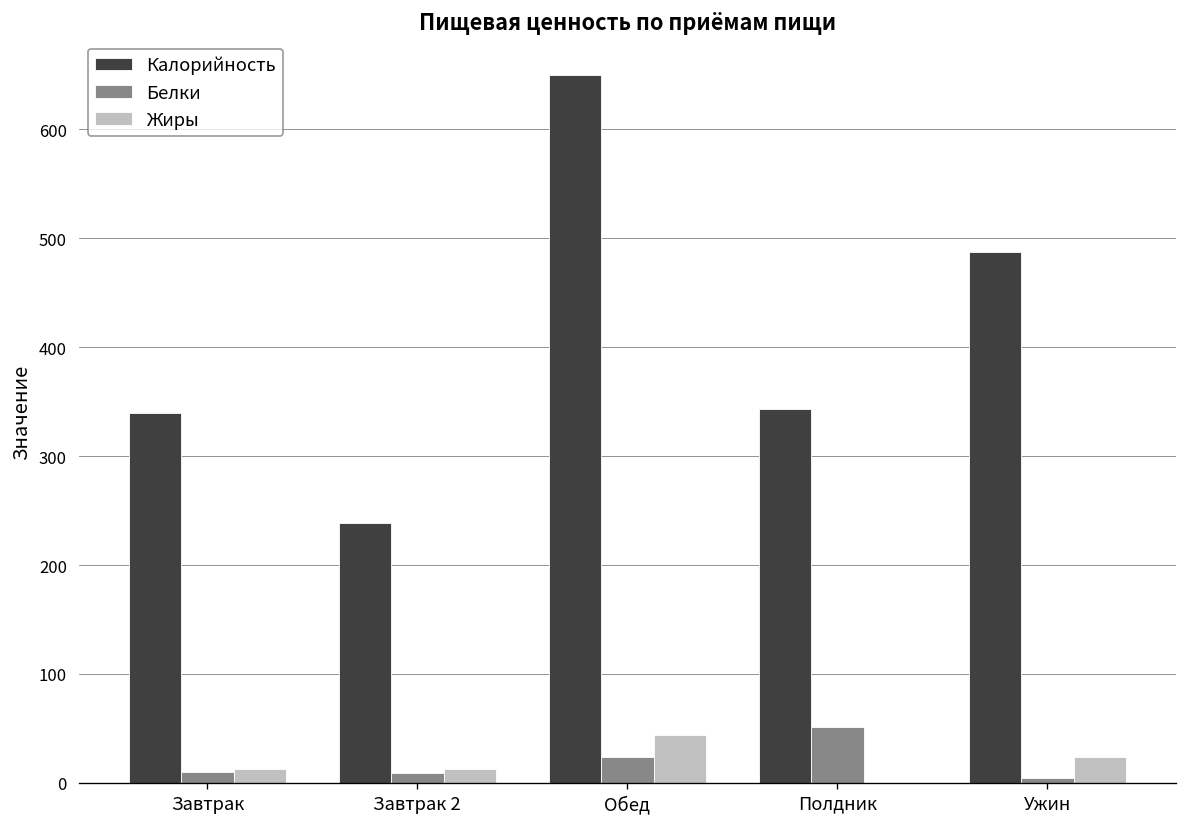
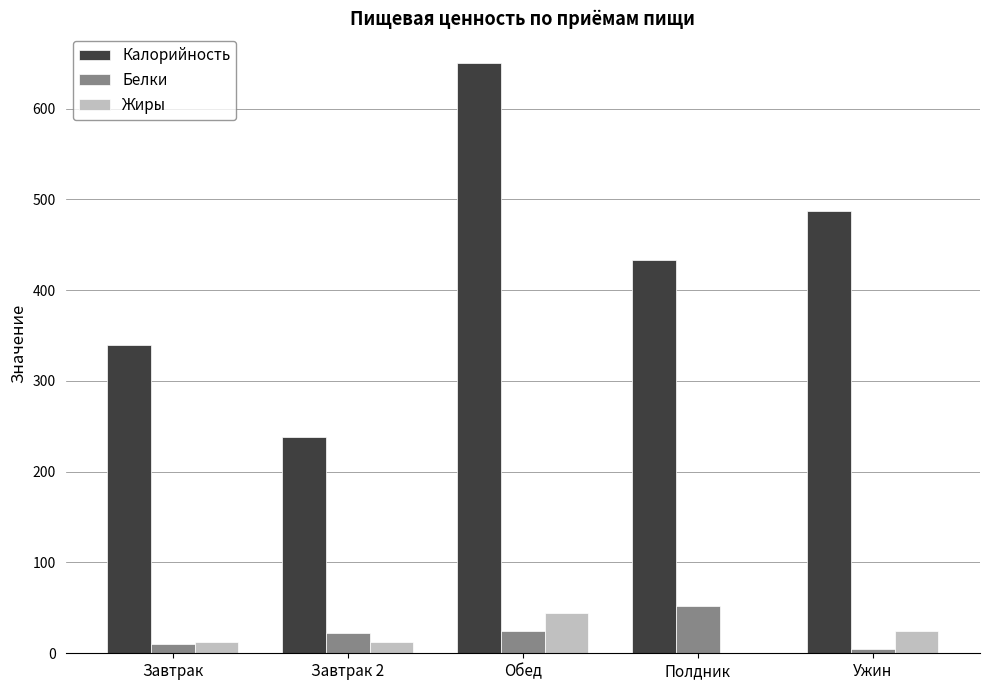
  {
    "Калорийность": {
      "Завтрак": 340,
      "Завтрак 2": 240,
      "Обед": 650,
-     "Полдник": 340,
+     "Полдник": 430,
      "Ужин": 490
    },
    "Белки": {
      "Завтрак": 10,
-     "Завтрак 2": 10,
+     "Завтрак 2": 20,
      "Обед": 20,
      "Полдник": 50,
      "Ужин": 0
    },
    "Жиры": {
      "Завтрак": 10,
      "Завтрак 2": 10,
      "Обед": 40,
      "Полдник": 0,
      "Ужин": 20
    }
  }
